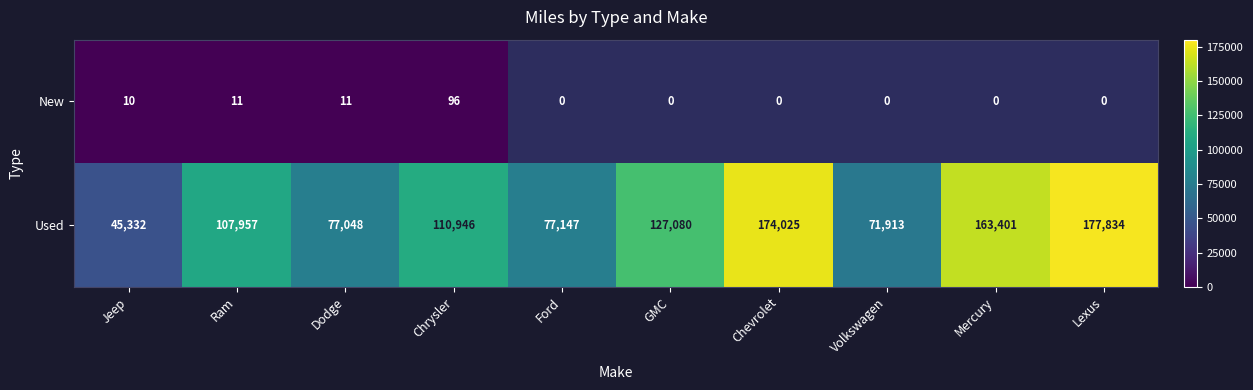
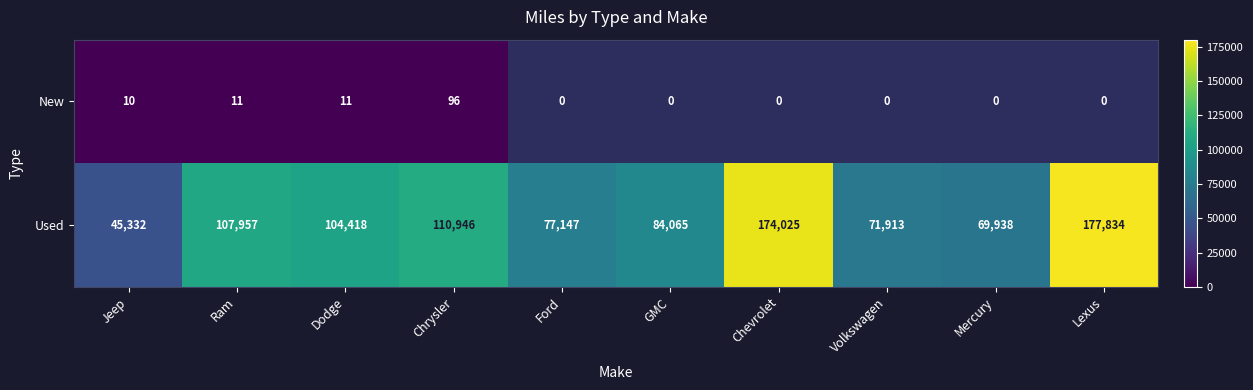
  {
    "New": {
      "Jeep": "10",
      "Ram": "11",
      "Dodge": "11",
      "Chrysler": "96"
    },
    "Used": {
      "Jeep": "45,332",
      "Ram": "107,957",
-     "Dodge": "77,048",
+     "Dodge": "104,418",
      "Chrysler": "110,946",
      "Ford": "77,147",
-     "GMC": "127,080",
+     "GMC": "84,065",
      "Chevrolet": "174,025",
      "Volkswagen": "71,913",
-     "Mercury": "163,401",
+     "Mercury": "69,938",
      "Lexus": "177,834"
    }
  }
